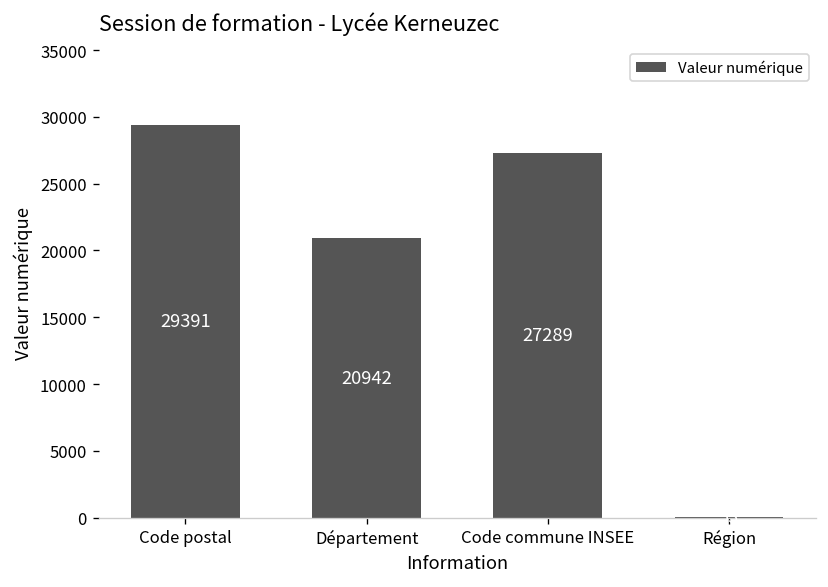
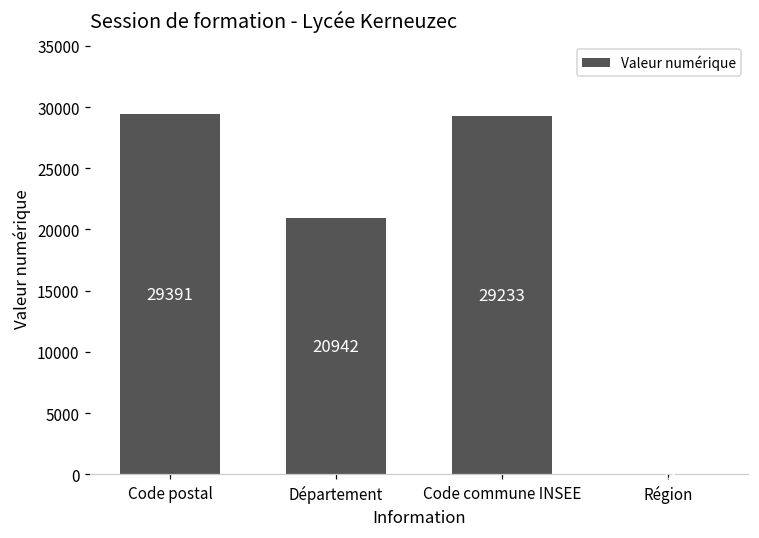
  {
    "Code postal": 29391,
    "Département": 20942,
-   "Code commune INSEE": 27289
+   "Code commune INSEE": 29233
  }
